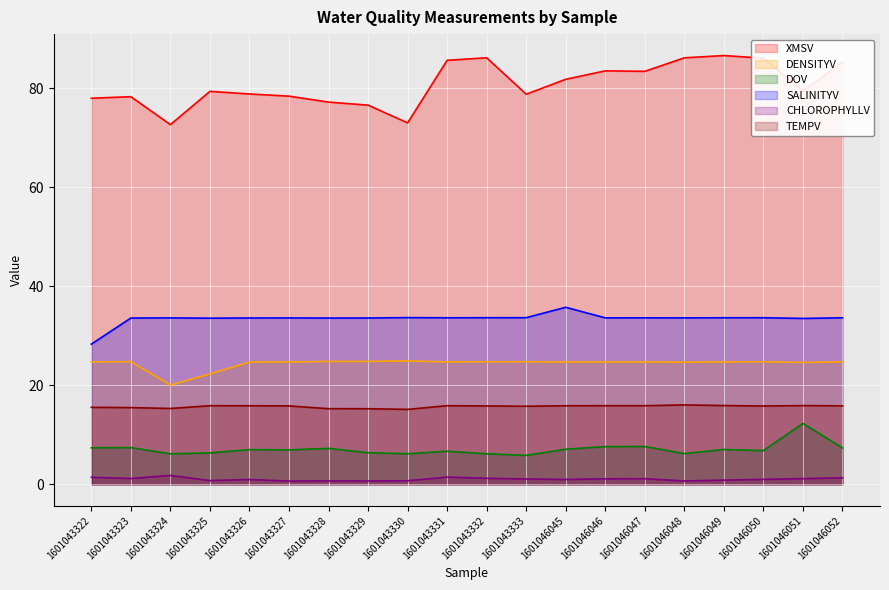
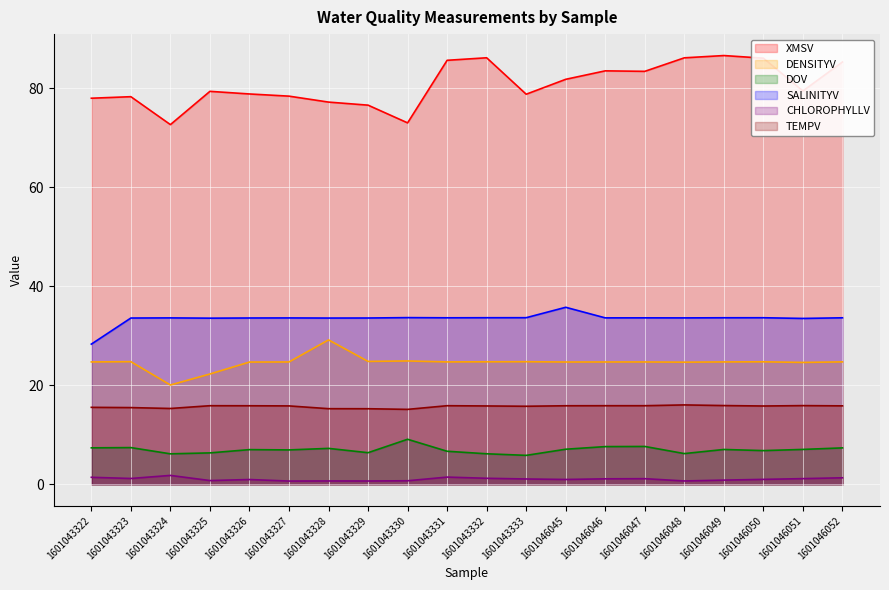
  {
    "DENSITYV": {
      "1601043322": 25,
      "1601043323": 25,
      "1601043324": 20,
      "1601043325": 22,
      "1601043326": 25,
      "1601043327": 25,
-     "1601043328": 25,
+     "1601043328": 29,
      "1601043329": 25,
      "1601043330": 25,
      "1601043331": 25,
      "1601043332": 25,
      "1601043333": 25,
      "1601046045": 25,
      "1601046046": 25,
      "1601046047": 25,
      "1601046048": 25,
      "1601046049": 25,
      "1601046050": 25,
      "1601046051": 25,
      "1601046052": 25
    },
    "DOV": {
      "1601043322": 7,
      "1601043323": 7,
      "1601043324": 6,
      "1601043325": 6,
      "1601043326": 7,
      "1601043327": 7,
      "1601043328": 7,
      "1601043329": 6,
-     "1601043330": 6,
+     "1601043330": 9,
      "1601043331": 7,
      "1601043332": 6,
      "1601043333": 6,
      "1601046045": 7,
      "1601046046": 8,
      "1601046047": 8,
      "1601046048": 6,
      "1601046049": 7,
      "1601046050": 7,
-     "1601046051": 12,
+     "1601046051": 7,
      "1601046052": 7
    },
    "SALINITYV": {
      "1601043322": 28,
      "1601043323": 34,
      "1601043324": 34,
      "1601043325": 34,
      "1601043326": 34,
      "1601043327": 34,
      "1601043328": 34,
      "1601043329": 34,
      "1601043330": 34,
      "1601043331": 34,
      "1601043332": 34,
      "1601043333": 34,
      "1601046045": 36,
      "1601046046": 34,
      "1601046047": 34,
      "1601046048": 34,
      "1601046049": 34,
      "1601046050": 34,
      "1601046051": 34,
      "1601046052": 34
    }
  }
